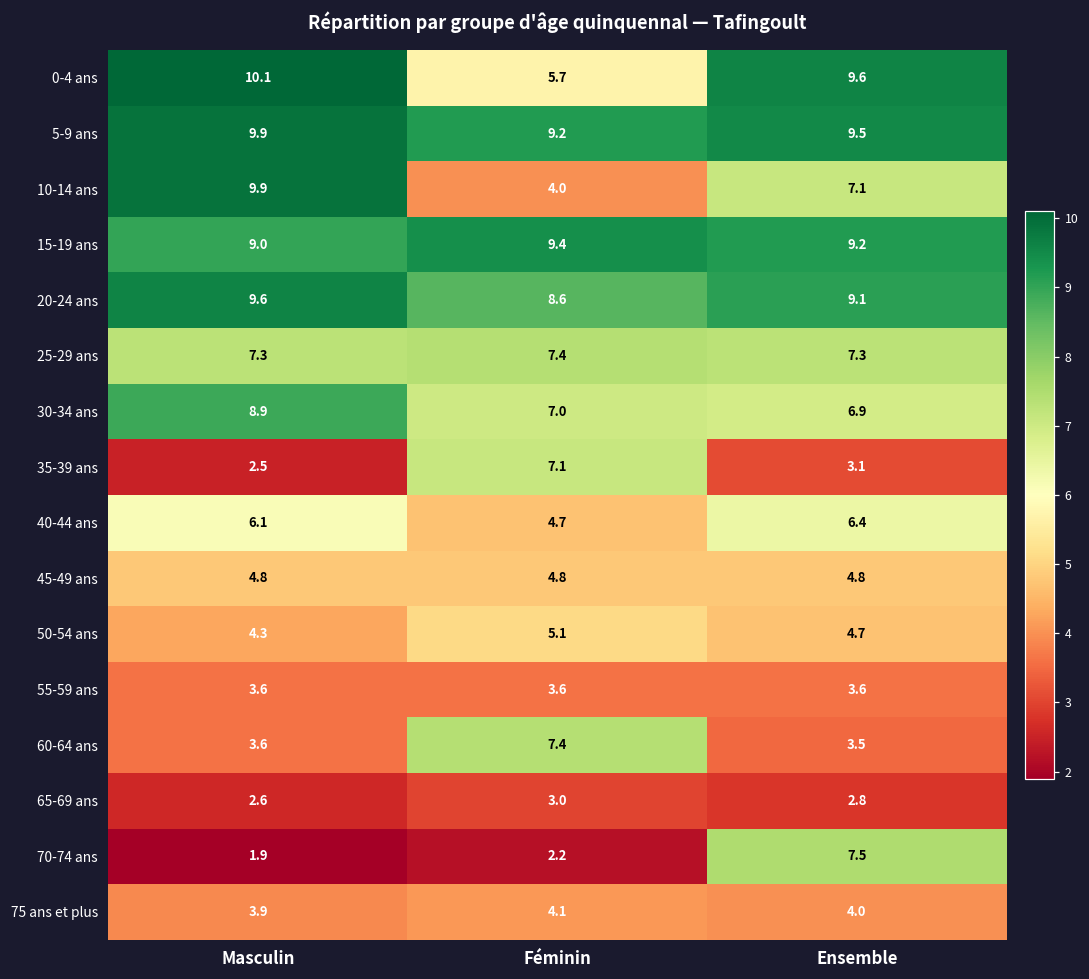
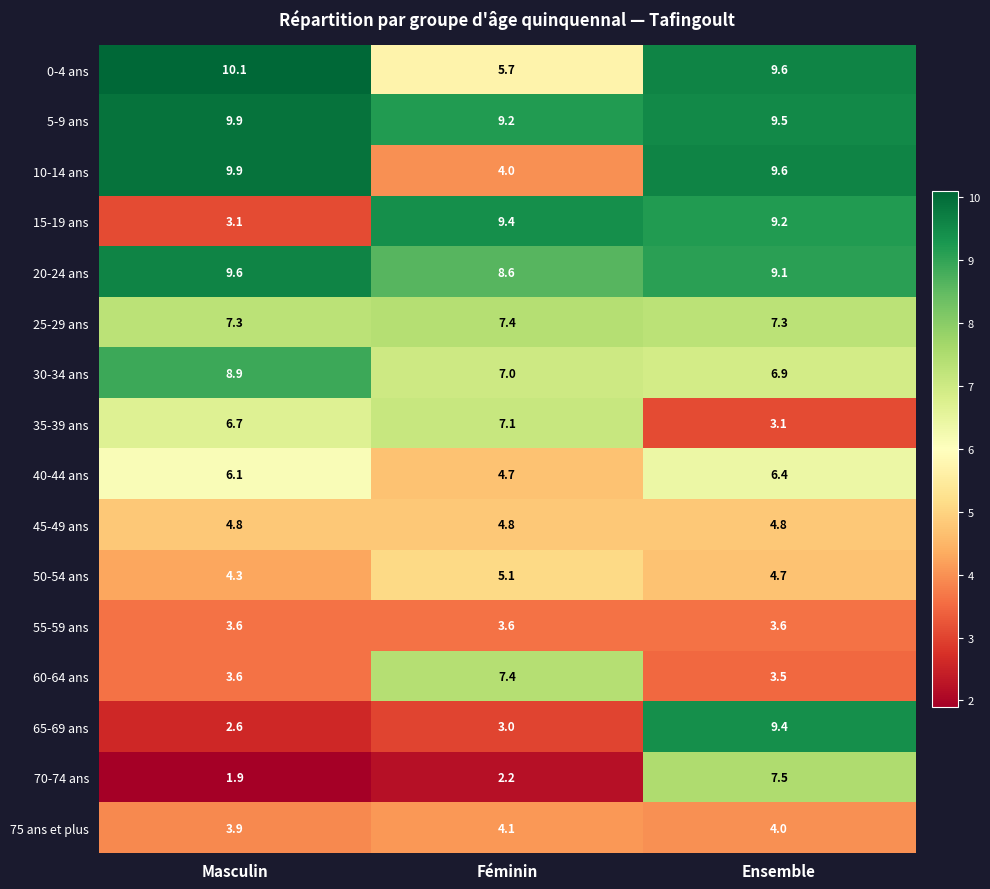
  {
    "0-4 ans": {
      "Masculin": 10.1,
      "Féminin": 5.7,
      "Ensemble": 9.6
    },
    "5-9 ans": {
      "Masculin": 9.9,
      "Féminin": 9.2,
      "Ensemble": 9.5
    },
    "10-14 ans": {
      "Masculin": 9.9,
      "Féminin": 4.0,
-     "Ensemble": 7.1
+     "Ensemble": 9.6
    },
    "15-19 ans": {
-     "Masculin": 9.0,
+     "Masculin": 3.1,
      "Féminin": 9.4,
      "Ensemble": 9.2
    },
    "20-24 ans": {
      "Masculin": 9.6,
      "Féminin": 8.6,
      "Ensemble": 9.1
    },
    "25-29 ans": {
      "Masculin": 7.3,
      "Féminin": 7.4,
      "Ensemble": 7.3
    },
    "30-34 ans": {
      "Masculin": 8.9,
      "Féminin": 7.0,
      "Ensemble": 6.9
    },
    "35-39 ans": {
-     "Masculin": 2.5,
+     "Masculin": 6.7,
      "Féminin": 7.1,
      "Ensemble": 3.1
    },
    "40-44 ans": {
      "Masculin": 6.1,
      "Féminin": 4.7,
      "Ensemble": 6.4
    },
    "45-49 ans": {
      "Masculin": 4.8,
      "Féminin": 4.8,
      "Ensemble": 4.8
    },
    "50-54 ans": {
      "Masculin": 4.3,
      "Féminin": 5.1,
      "Ensemble": 4.7
    },
    "55-59 ans": {
      "Masculin": 3.6,
      "Féminin": 3.6,
      "Ensemble": 3.6
    },
    "60-64 ans": {
      "Masculin": 3.6,
      "Féminin": 7.4,
      "Ensemble": 3.5
    },
    "65-69 ans": {
      "Masculin": 2.6,
      "Féminin": 3.0,
-     "Ensemble": 2.8
+     "Ensemble": 9.4
    },
    "70-74 ans": {
      "Masculin": 1.9,
      "Féminin": 2.2,
      "Ensemble": 7.5
    },
    "75 ans et plus": {
      "Masculin": 3.9,
      "Féminin": 4.1,
      "Ensemble": 4.0
    }
  }
